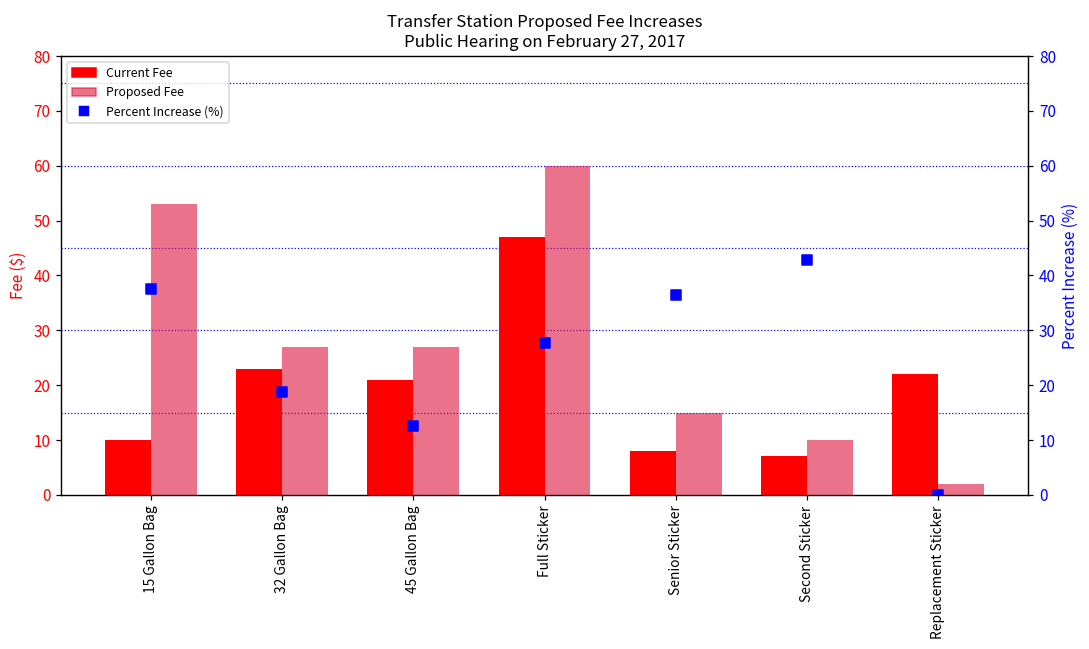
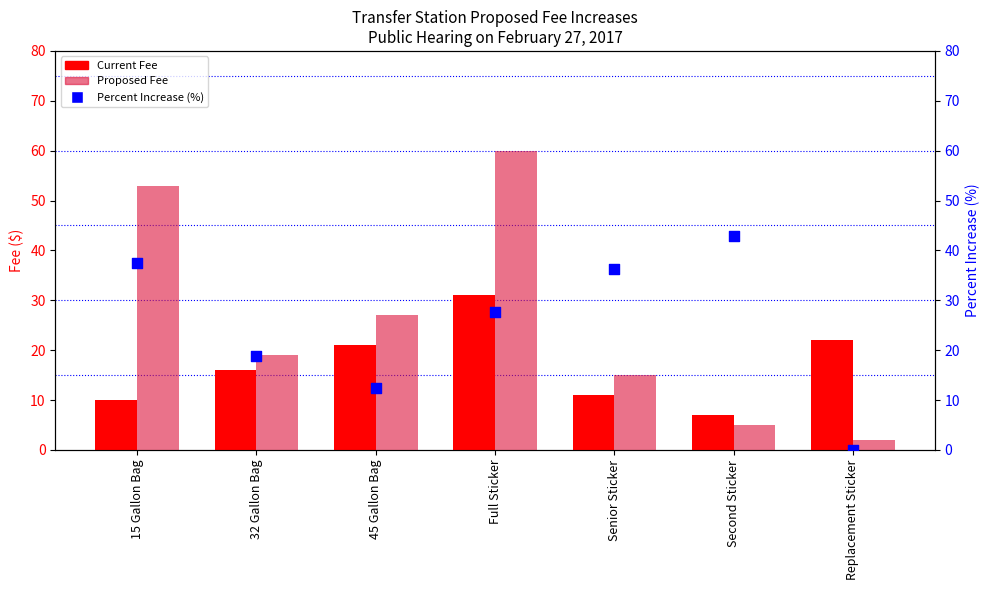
  {
    "Current Fee": {
      "15 Gallon Bag": 10,
-     "32 Gallon Bag": 23,
+     "32 Gallon Bag": 16,
      "45 Gallon Bag": 21,
-     "Full Sticker": 47,
-     "Senior Sticker": 8,
+     "Full Sticker": 31,
+     "Senior Sticker": 11,
      "Second Sticker": 7,
      "Replacement Sticker": 22
    },
    "Proposed Fee": {
      "15 Gallon Bag": 53,
-     "32 Gallon Bag": 27,
+     "32 Gallon Bag": 19,
      "45 Gallon Bag": 27,
      "Full Sticker": 60,
      "Senior Sticker": 15,
-     "Second Sticker": 10,
+     "Second Sticker": 5,
      "Replacement Sticker": 2
    }
  }
